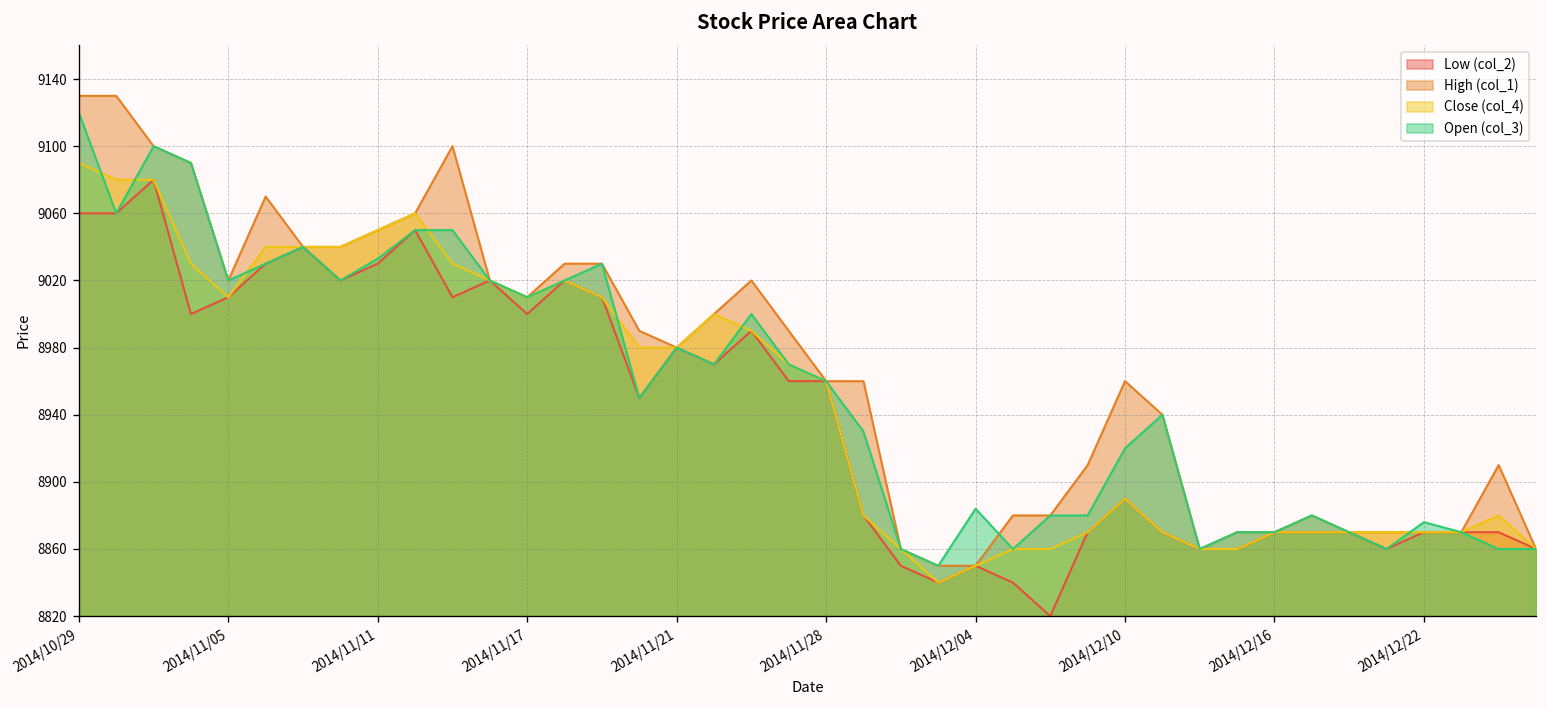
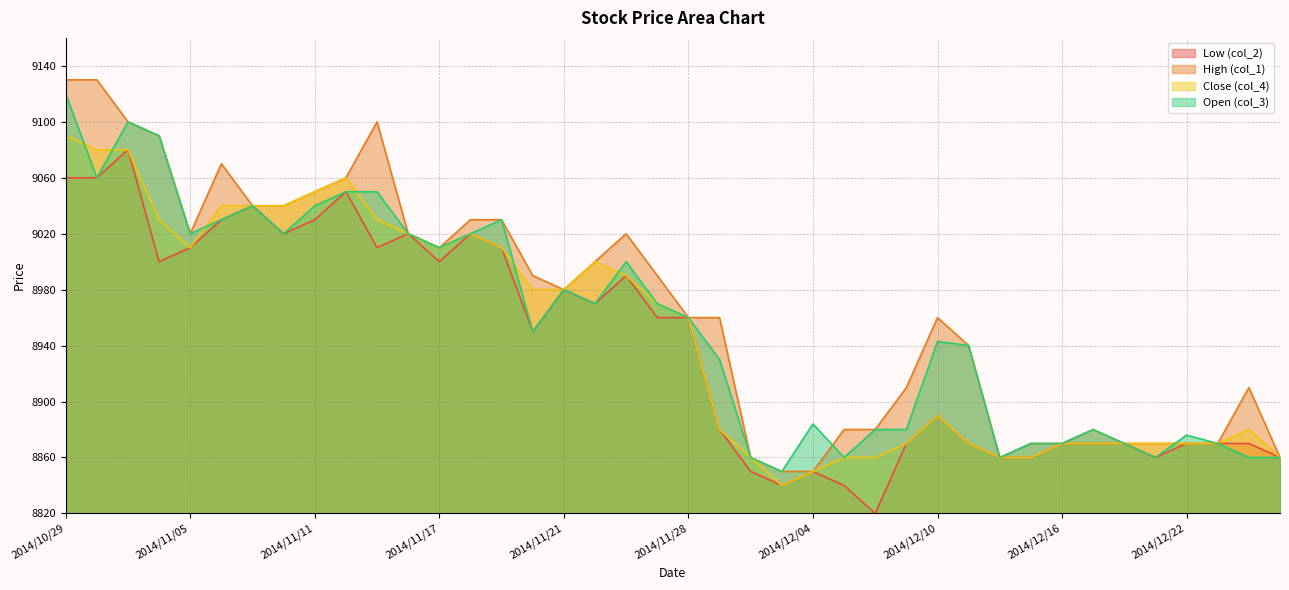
  {
    "Open (col_3)": {
      "2014/10/29": 9120,
-     "2014/11/11": 9033,
+     "2014/11/11": 9040,
      "2014/12/04": 8884,
-     "2014/12/10": 8920,
+     "2014/12/10": 8943,
      "2014/12/22": 8876
    }
  }
